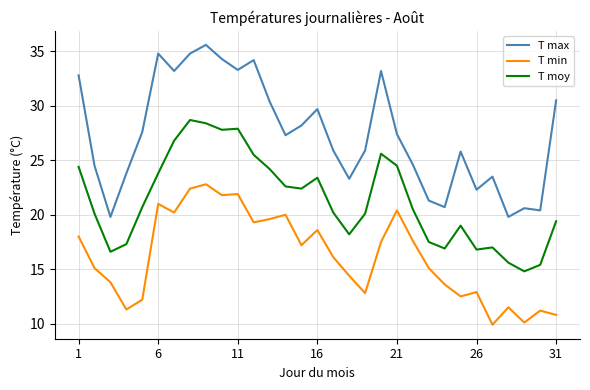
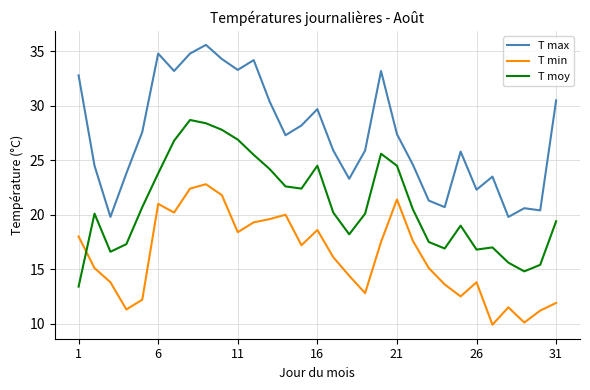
  {
    "T max": {
      "1": 32.8,
      "6": 34.8,
      "11": 33.3,
      "16": 29.7,
      "21": 27.4,
      "26": 22.3,
      "31": 30.5
    },
    "T min": {
      "1": 18.0,
      "6": 21.0,
-     "11": 21.9,
+     "11": 18.4,
      "16": 18.6,
-     "21": 20.4,
-     "26": 12.9,
-     "31": 10.8
+     "21": 21.4,
+     "26": 13.8,
+     "31": 11.9
    },
    "T moy": {
-     "1": 24.4,
+     "1": 13.4,
      "6": 23.8,
-     "11": 27.9,
-     "16": 23.4,
+     "11": 26.9,
+     "16": 24.5,
      "21": 24.5,
      "26": 16.8,
      "31": 19.4
    }
  }
